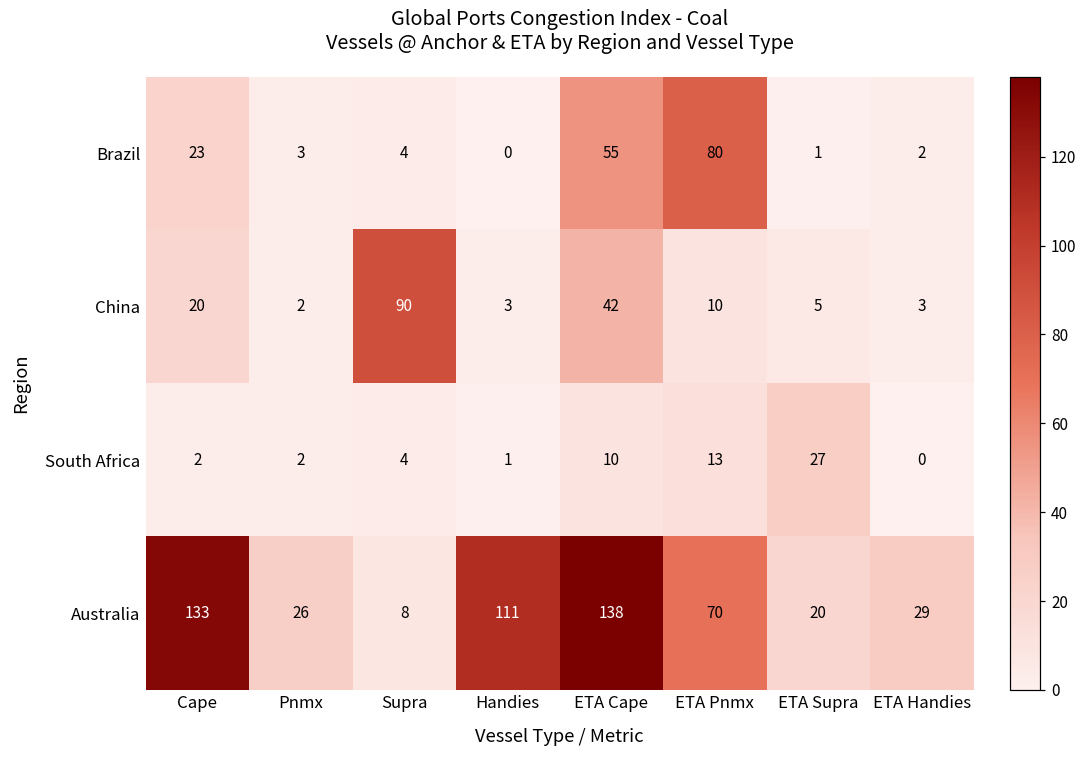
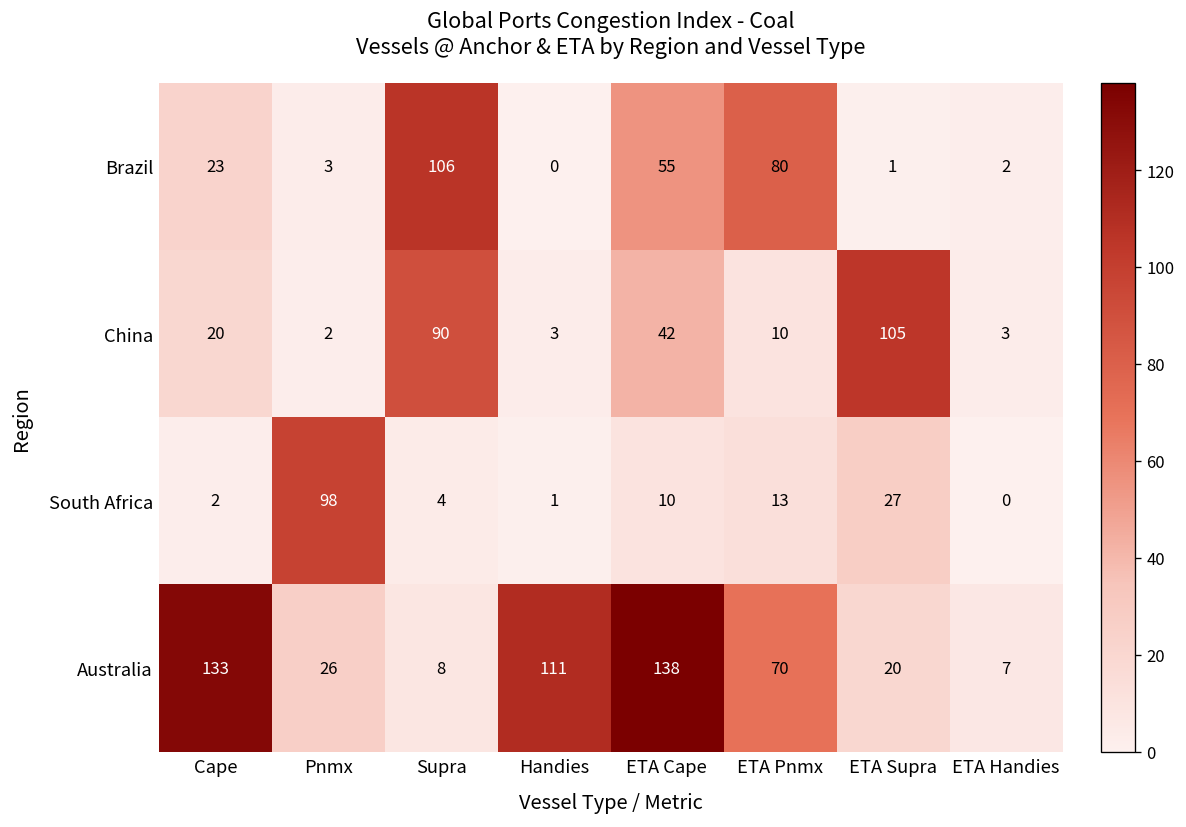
  {
    "Brazil": {
      "Cape": 23,
      "Pnmx": 3,
-     "Supra": 4,
+     "Supra": 106,
      "Handies": 0,
      "ETA Cape": 55,
      "ETA Pnmx": 80,
      "ETA Supra": 1,
      "ETA Handies": 2
    },
    "China": {
      "Cape": 20,
      "Pnmx": 2,
      "Supra": 90,
      "Handies": 3,
      "ETA Cape": 42,
      "ETA Pnmx": 10,
-     "ETA Supra": 5,
+     "ETA Supra": 105,
      "ETA Handies": 3
    },
    "South Africa": {
      "Cape": 2,
-     "Pnmx": 2,
+     "Pnmx": 98,
      "Supra": 4,
      "Handies": 1,
      "ETA Cape": 10,
      "ETA Pnmx": 13,
      "ETA Supra": 27,
      "ETA Handies": 0
    },
    "Australia": {
      "Cape": 133,
      "Pnmx": 26,
      "Supra": 8,
      "Handies": 111,
      "ETA Cape": 138,
      "ETA Pnmx": 70,
      "ETA Supra": 20,
-     "ETA Handies": 29
+     "ETA Handies": 7
    }
  }
